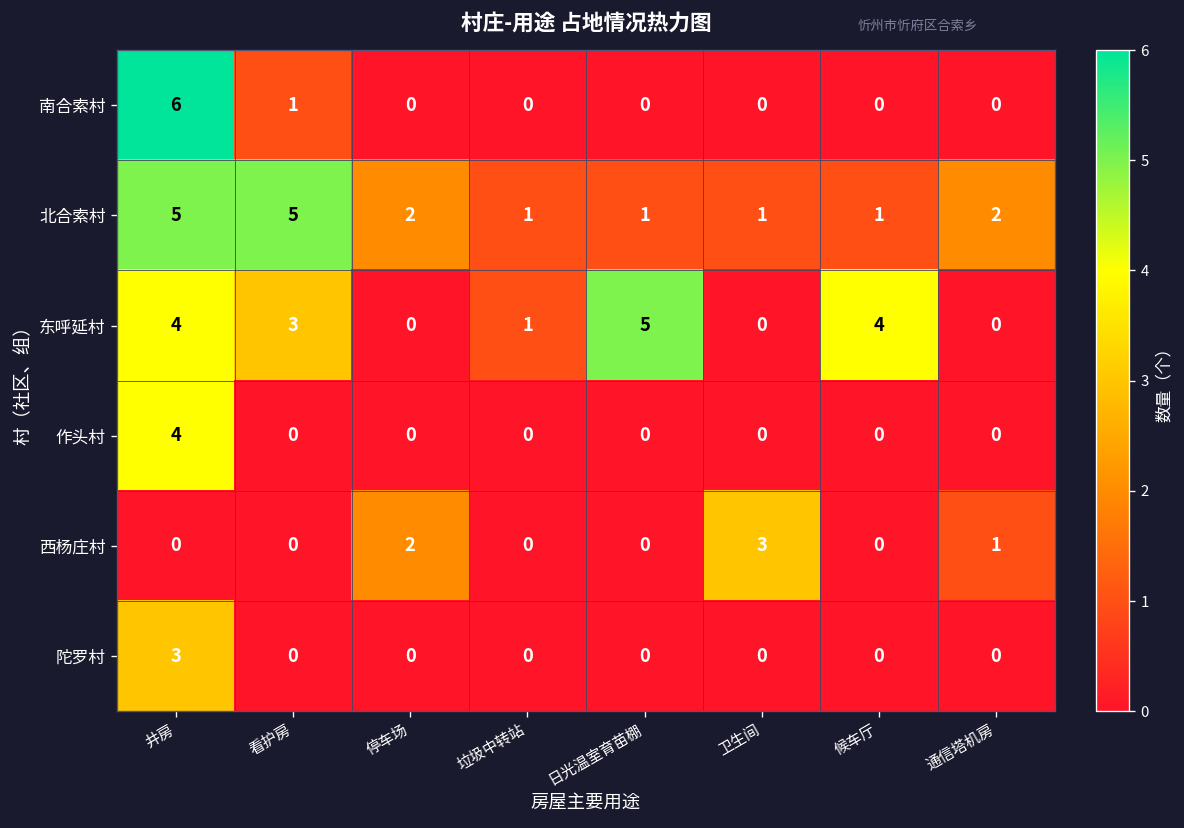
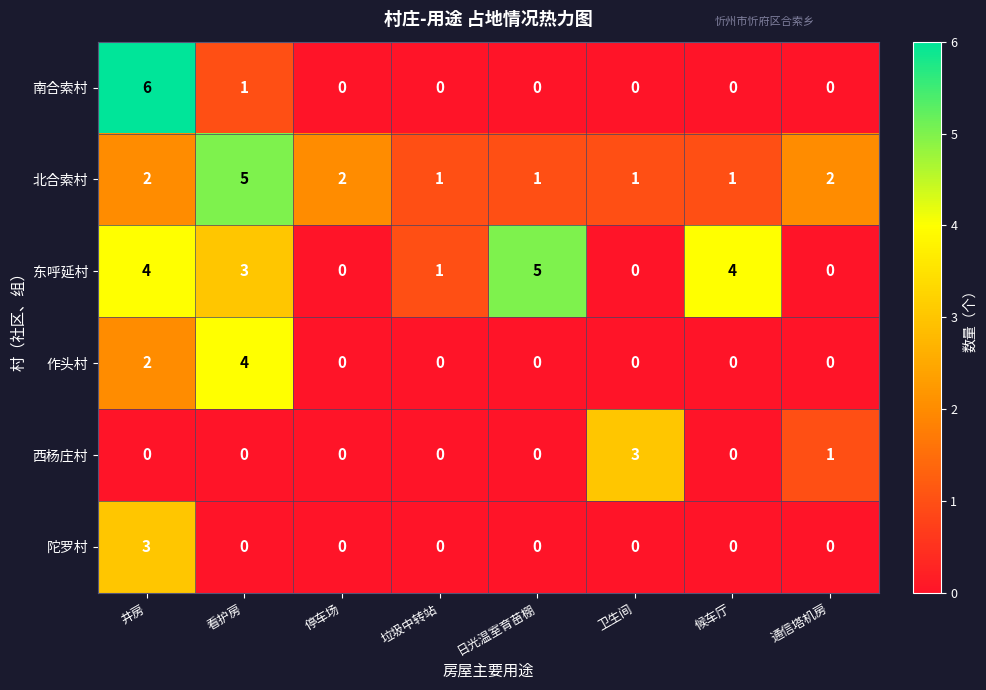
  {
    "南合索村": {
      "井房": 6,
      "看护房": 1,
      "停车场": 0,
      "垃圾中转站": 0,
      "日光温室育苗棚": 0,
      "卫生间": 0,
      "候车厅": 0,
      "通信塔机房": 0
    },
    "北合索村": {
-     "井房": 5,
+     "井房": 2,
      "看护房": 5,
      "停车场": 2,
      "垃圾中转站": 1,
      "日光温室育苗棚": 1,
      "卫生间": 1,
      "候车厅": 1,
      "通信塔机房": 2
    },
    "东呼延村": {
      "井房": 4,
      "看护房": 3,
      "停车场": 0,
      "垃圾中转站": 1,
      "日光温室育苗棚": 5,
      "卫生间": 0,
      "候车厅": 4,
      "通信塔机房": 0
    },
    "作头村": {
-     "井房": 4,
-     "看护房": 0,
+     "井房": 2,
+     "看护房": 4,
      "停车场": 0,
      "垃圾中转站": 0,
      "日光温室育苗棚": 0,
      "卫生间": 0,
      "候车厅": 0,
      "通信塔机房": 0
    },
    "西杨庄村": {
      "井房": 0,
      "看护房": 0,
-     "停车场": 2,
+     "停车场": 0,
      "垃圾中转站": 0,
      "日光温室育苗棚": 0,
      "卫生间": 3,
      "候车厅": 0,
      "通信塔机房": 1
    },
    "陀罗村": {
      "井房": 3,
      "看护房": 0,
      "停车场": 0,
      "垃圾中转站": 0,
      "日光温室育苗棚": 0,
      "卫生间": 0,
      "候车厅": 0,
      "通信塔机房": 0
    }
  }
